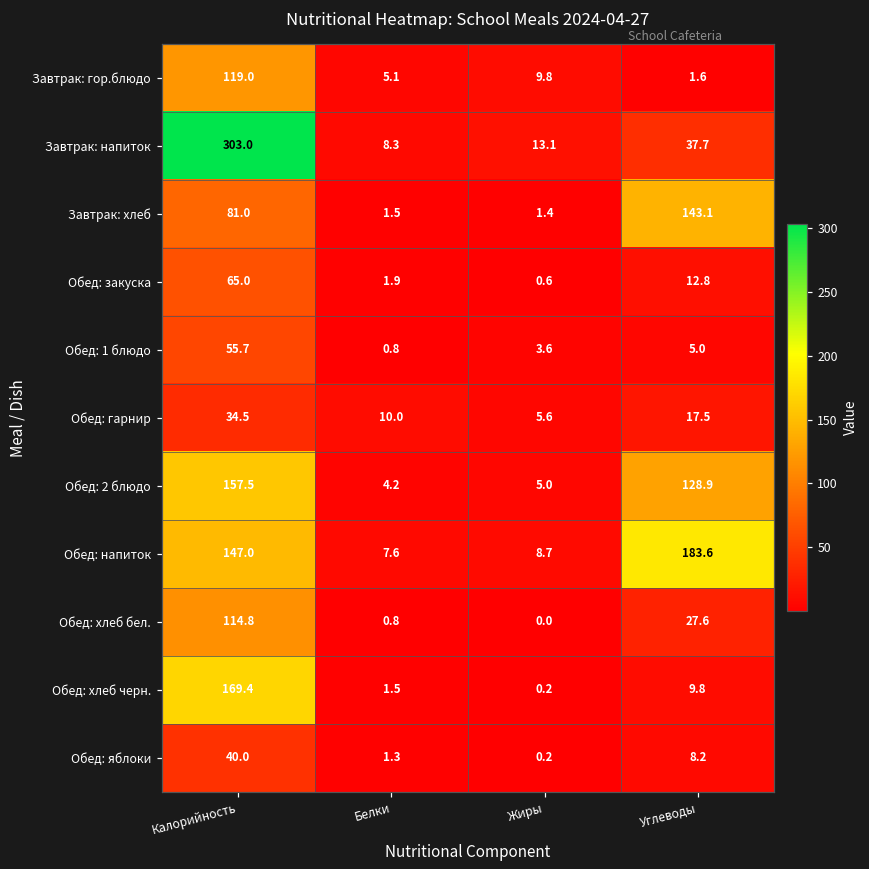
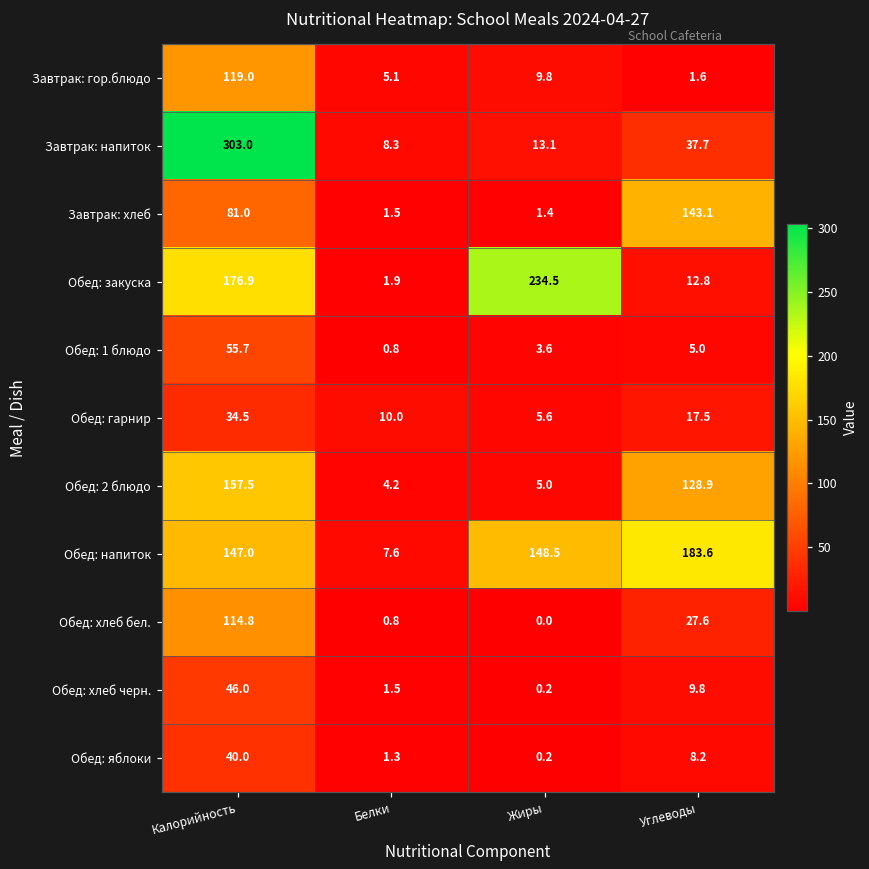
  {
    "Завтрак: гор.блюдо": {
      "Калорийность": 119.0,
      "Белки": 5.1,
      "Жиры": 9.8,
      "Углеводы": 1.6
    },
    "Завтрак: напиток": {
      "Калорийность": 303.0,
      "Белки": 8.3,
      "Жиры": 13.1,
      "Углеводы": 37.7
    },
    "Завтрак: хлеб": {
      "Калорийность": 81.0,
      "Белки": 1.5,
      "Жиры": 1.4,
      "Углеводы": 143.1
    },
    "Обед: закуска": {
-     "Калорийность": 65.0,
+     "Калорийность": 176.9,
      "Белки": 1.9,
-     "Жиры": 0.6,
+     "Жиры": 234.5,
      "Углеводы": 12.8
    },
    "Обед: 1 блюдо": {
      "Калорийность": 55.7,
      "Белки": 0.8,
      "Жиры": 3.6,
      "Углеводы": 5.0
    },
    "Обед: гарнир": {
      "Калорийность": 34.5,
      "Белки": 10.0,
      "Жиры": 5.6,
      "Углеводы": 17.5
    },
    "Обед: 2 блюдо": {
      "Калорийность": 157.5,
      "Белки": 4.2,
      "Жиры": 5.0,
      "Углеводы": 128.9
    },
    "Обед: напиток": {
      "Калорийность": 147.0,
      "Белки": 7.6,
-     "Жиры": 8.7,
+     "Жиры": 148.5,
      "Углеводы": 183.6
    },
    "Обед: хлеб бел.": {
      "Калорийность": 114.8,
      "Белки": 0.8,
      "Жиры": 0.0,
      "Углеводы": 27.6
    },
    "Обед: хлеб черн.": {
-     "Калорийность": 169.4,
+     "Калорийность": 46.0,
      "Белки": 1.5,
      "Жиры": 0.2,
      "Углеводы": 9.8
    },
    "Обед: яблоки": {
      "Калорийность": 40.0,
      "Белки": 1.3,
      "Жиры": 0.2,
      "Углеводы": 8.2
    }
  }
